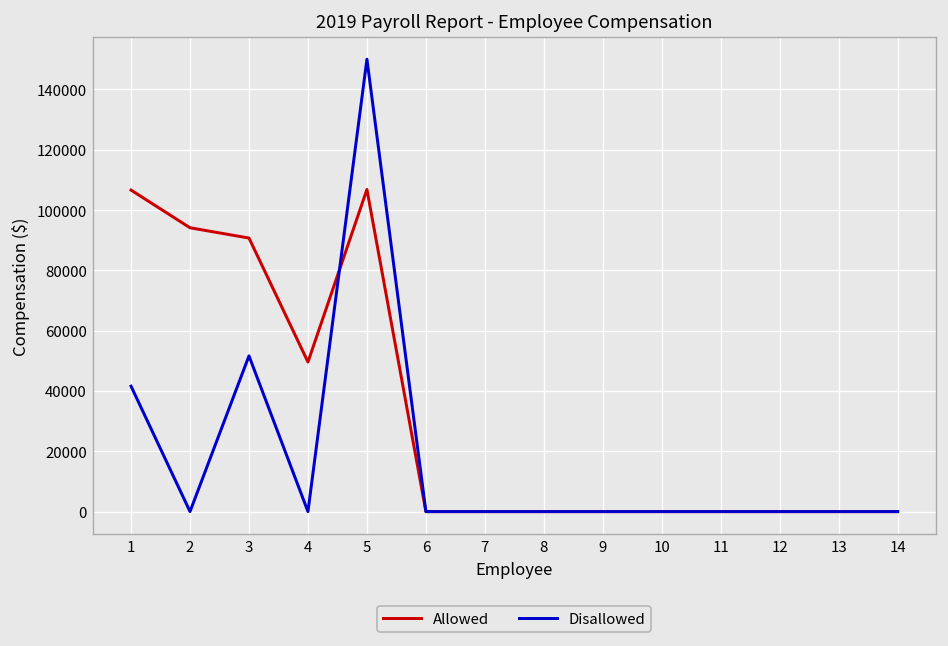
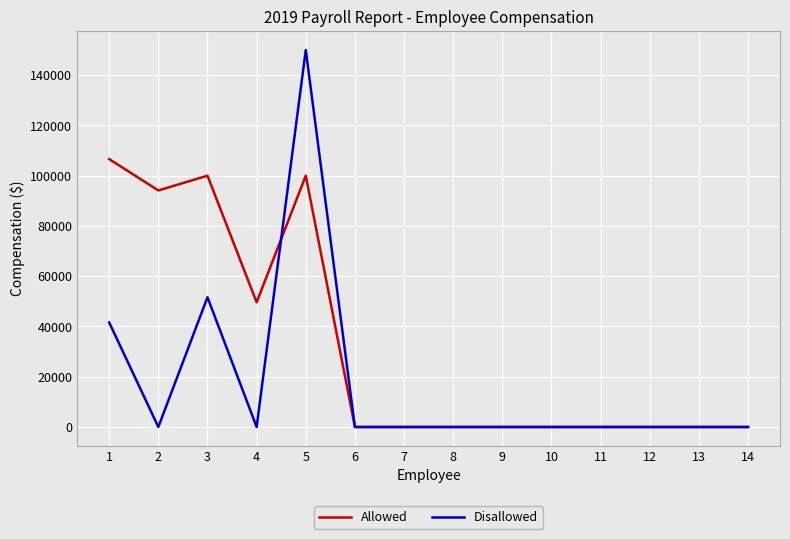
  {
    "Allowed": {
      "1": 107000,
      "2": 94000,
-     "3": 91000,
+     "3": 100000,
      "4": 50000,
-     "5": 107000
+     "5": 100000
    },
    "Disallowed": {
      "1": 42000,
      "2": 0,
      "3": 52000,
      "4": 0,
      "5": 150000
    }
  }
